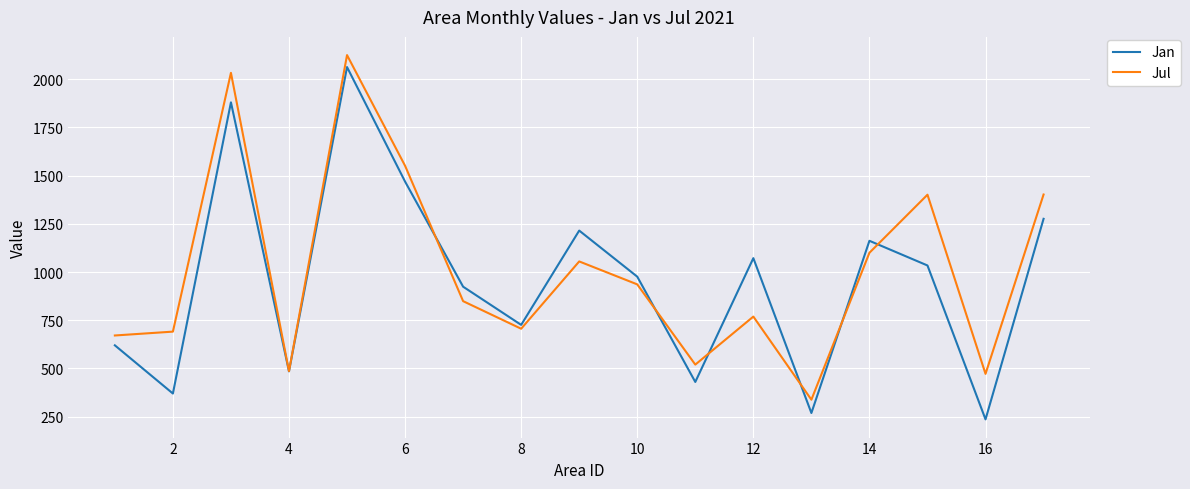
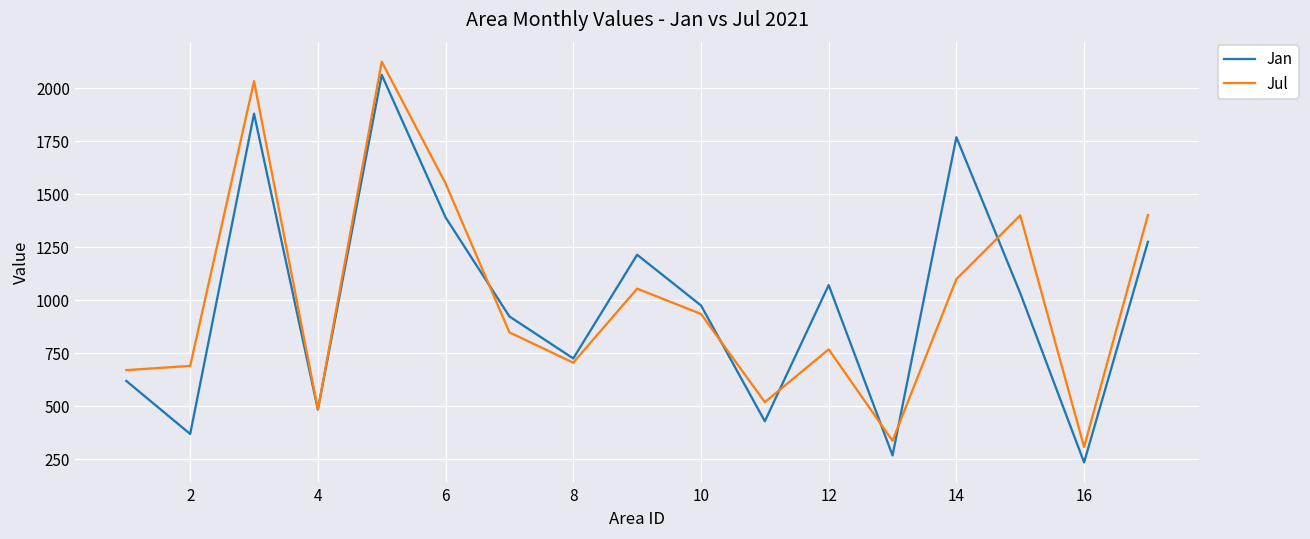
  {
    "Jan": {
      "2": 370,
-     "6": 1470,
+     "6": 1390,
      "8": 730,
      "10": 980,
      "12": 1070,
-     "14": 1160,
+     "14": 1770,
      "16": 240
    },
    "Jul": {
      "2": 690,
      "6": 1550,
      "8": 710,
      "10": 940,
      "12": 770,
      "14": 1100,
-     "16": 470
+     "16": 310
    }
  }
